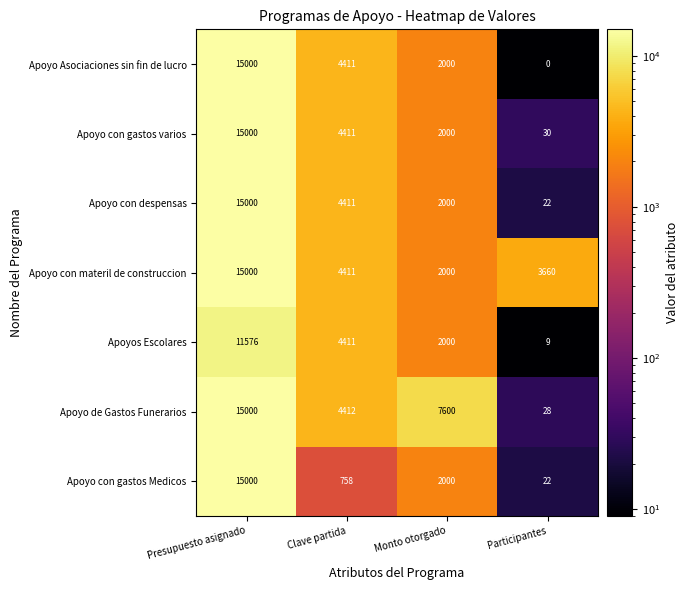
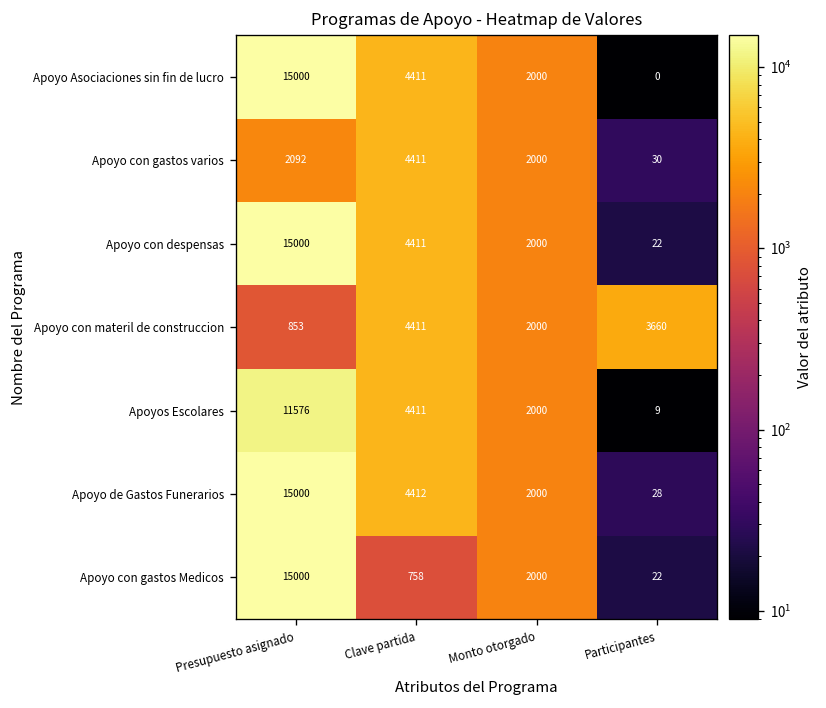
  {
    "Apoyo Asociaciones sin fin de lucro": {
      "Presupuesto asignado": 15000,
      "Clave partida": 4411,
      "Monto otorgado": 2000,
      "Participantes": 0
    },
    "Apoyo con gastos varios": {
-     "Presupuesto asignado": 15000,
+     "Presupuesto asignado": 2092,
      "Clave partida": 4411,
      "Monto otorgado": 2000,
      "Participantes": 30
    },
    "Apoyo con despensas": {
      "Presupuesto asignado": 15000,
      "Clave partida": 4411,
      "Monto otorgado": 2000,
      "Participantes": 22
    },
    "Apoyo con materil de construccion": {
-     "Presupuesto asignado": 15000,
+     "Presupuesto asignado": 853,
      "Clave partida": 4411,
      "Monto otorgado": 2000,
      "Participantes": 3660
    },
    "Apoyos Escolares": {
      "Presupuesto asignado": 11576,
      "Clave partida": 4411,
      "Monto otorgado": 2000,
      "Participantes": 9
    },
    "Apoyo de Gastos Funerarios": {
      "Presupuesto asignado": 15000,
      "Clave partida": 4412,
-     "Monto otorgado": 7600,
+     "Monto otorgado": 2000,
      "Participantes": 28
    },
    "Apoyo con gastos Medicos": {
      "Presupuesto asignado": 15000,
      "Clave partida": 758,
      "Monto otorgado": 2000,
      "Participantes": 22
    }
  }
